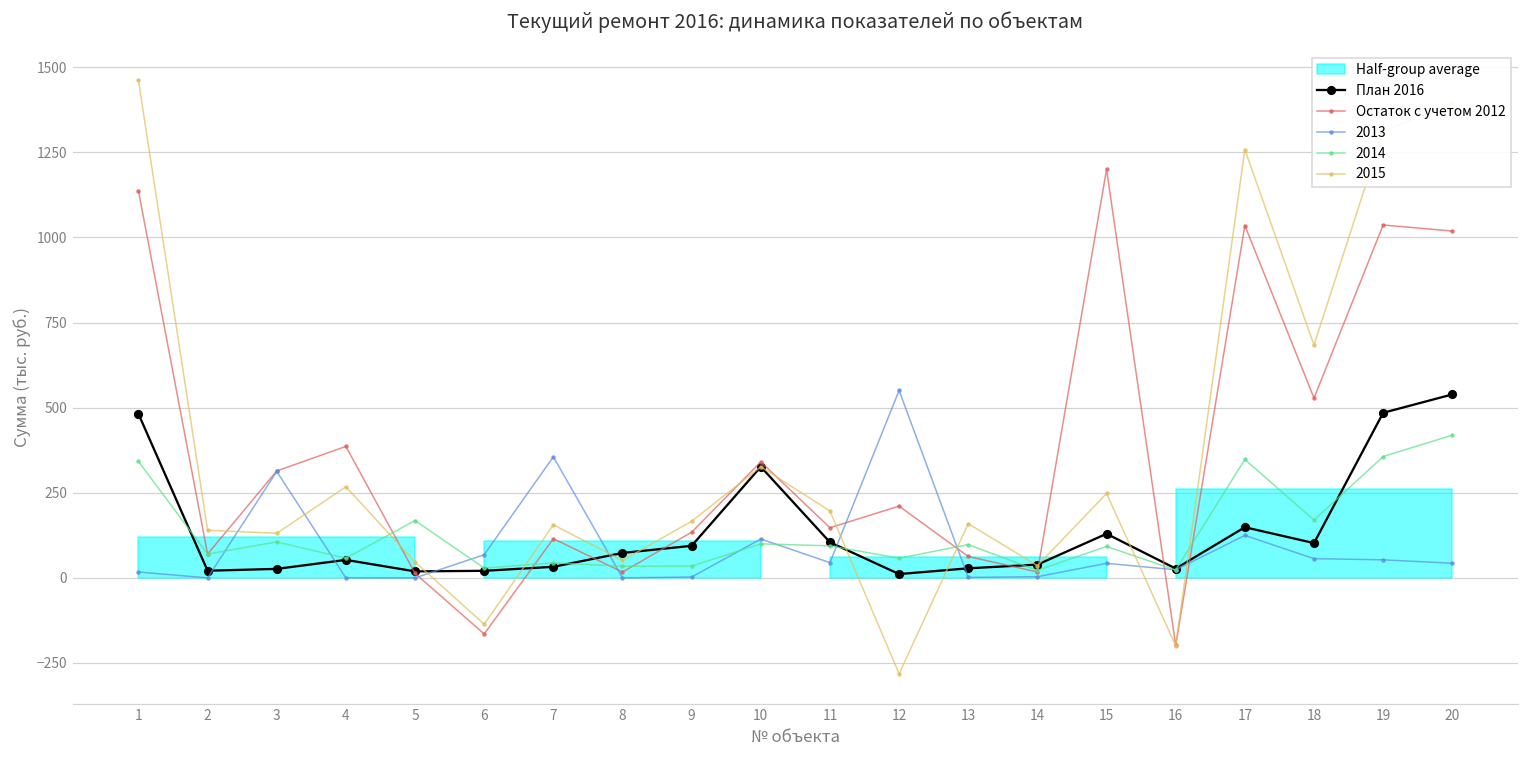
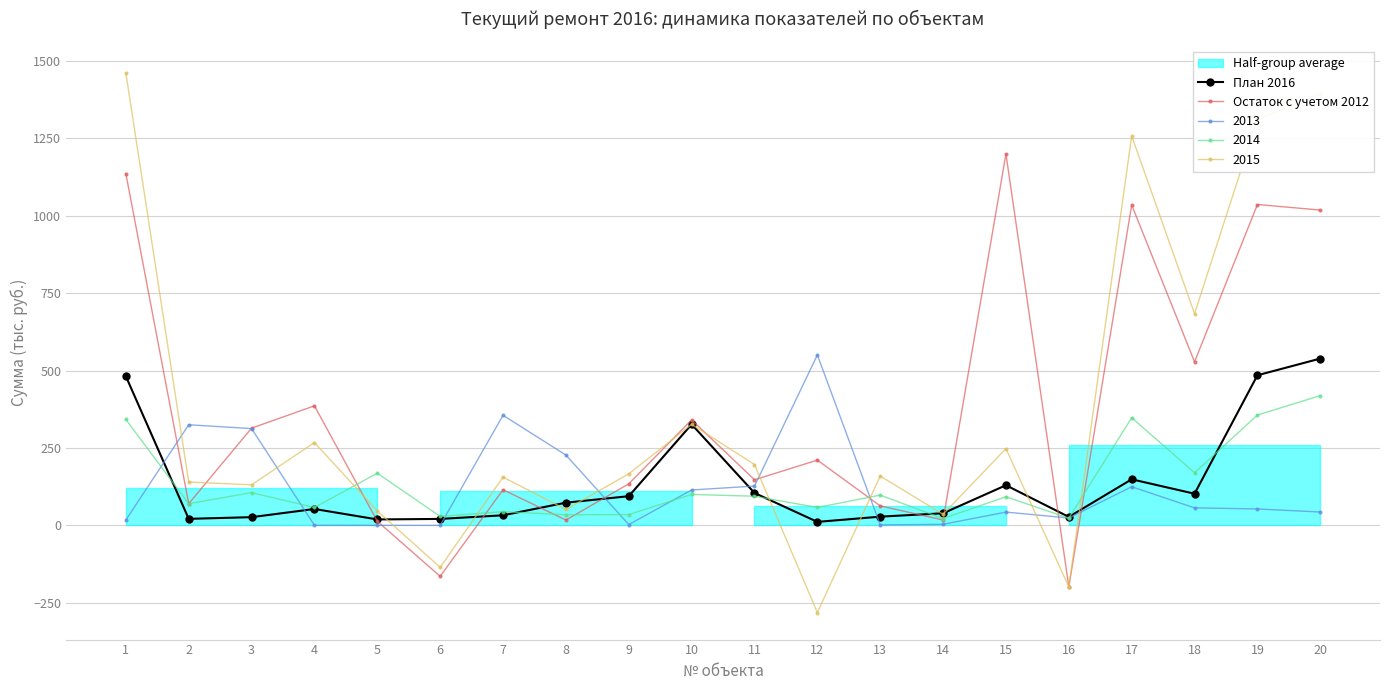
  {
    "План 2016": {
      "1": 480,
      "2": 20,
      "3": 30,
      "7": 30,
      "8": 70,
      "9": 90,
      "11": 100,
      "12": 10,
      "13": 30,
      "15": 130,
      "17": 150,
      "18": 100,
      "19": 480,
      "20": 540
    },
    "Остаток с учетом 2012": {
      "1": 1140,
      "4": 390,
      "6": -160,
      "8": 20,
      "9": 130,
      "10": 340,
      "11": 150,
      "12": 210,
      "15": 1200,
      "17": 1030,
      "18": 530,
      "19": 1040,
      "20": 1020
    },
    "2013": {
      "1": 20,
-     "2": 0,
+     "2": 330,
      "4": 0,
      "5": 0,
-     "6": 70,
+     "6": 0,
      "7": 360,
-     "8": 0,
+     "8": 230,
      "9": 0,
-     "11": 40,
+     "11": 130,
      "12": 550,
      "13": 0,
      "14": 0,
      "15": 40,
      "17": 120,
      "18": 60,
      "19": 50,
      "20": 40
    },
    "2014": {
      "1": 340,
      "3": 110,
      "5": 170,
      "7": 40,
      "8": 30,
      "9": 30,
      "10": 100,
      "11": 90,
      "13": 100,
      "15": 90,
      "17": 350,
      "18": 170,
      "19": 360,
      "20": 420
    },
    "2015": {
      "1": 1460,
      "2": 140,
      "3": 130,
      "4": 270,
      "5": 50,
      "6": -140,
      "7": 160,
      "8": 50,
      "9": 170,
      "11": 200,
      "12": -280,
      "13": 160,
      "15": 250,
      "17": 1260,
      "18": 680
    }
  }
